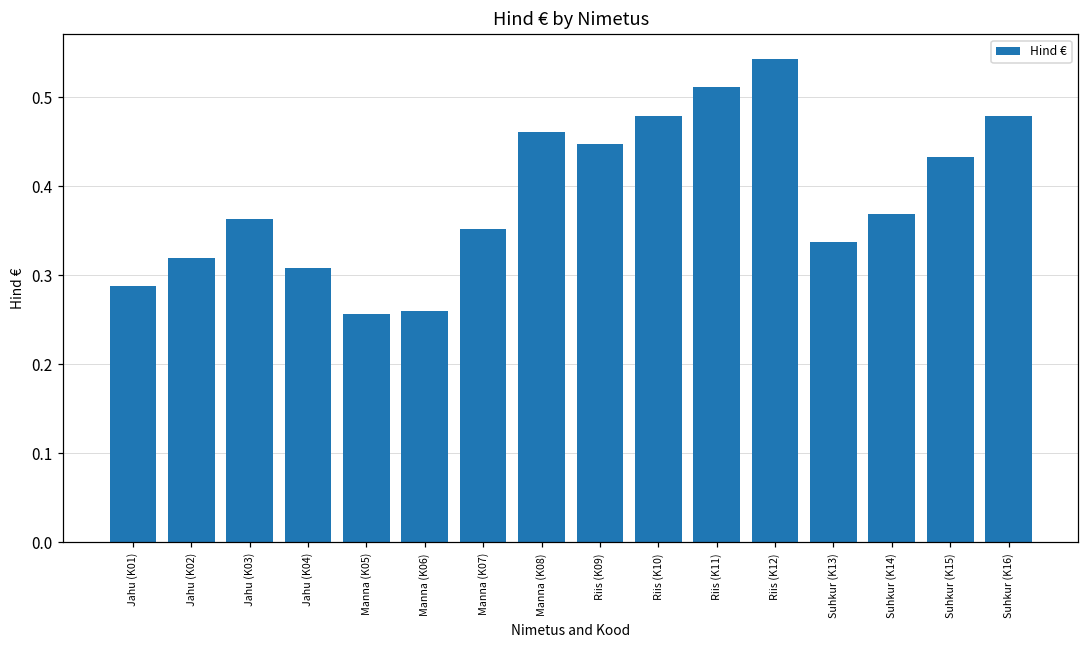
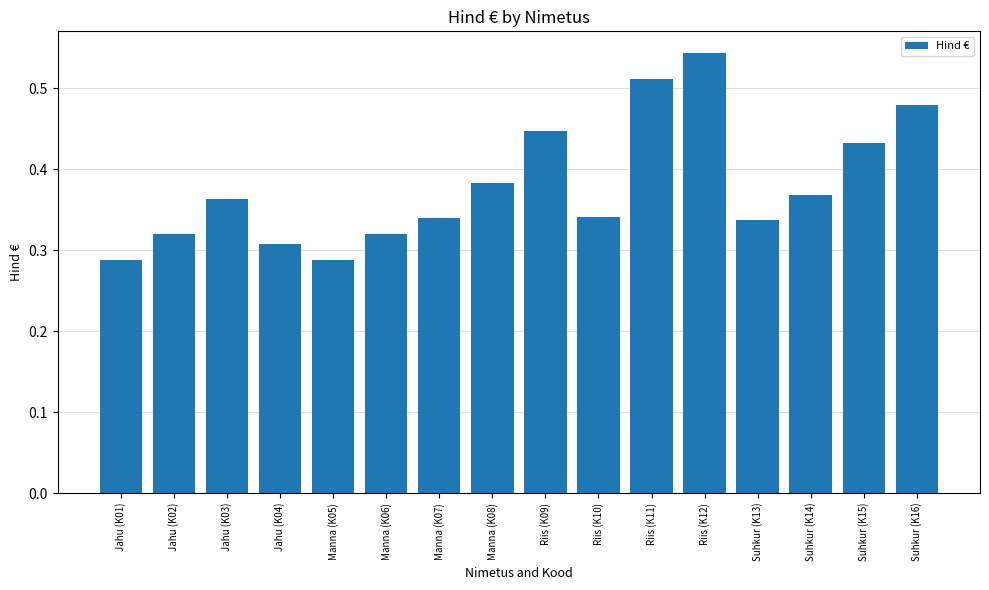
  {
    "Jahu (K01)": 0.29,
    "Jahu (K02)": 0.32,
    "Jahu (K03)": 0.36,
    "Jahu (K04)": 0.31,
-   "Manna (K05)": 0.26,
-   "Manna (K06)": 0.26,
-   "Manna (K07)": 0.35,
-   "Manna (K08)": 0.46,
+   "Manna (K05)": 0.29,
+   "Manna (K06)": 0.32,
+   "Manna (K07)": 0.34,
+   "Manna (K08)": 0.38,
    "Riis (K09)": 0.45,
-   "Riis (K10)": 0.48,
+   "Riis (K10)": 0.34,
    "Riis (K11)": 0.51,
    "Riis (K12)": 0.54,
    "Suhkur (K13)": 0.34,
    "Suhkur (K14)": 0.37,
    "Suhkur (K15)": 0.43,
    "Suhkur (K16)": 0.48
  }
